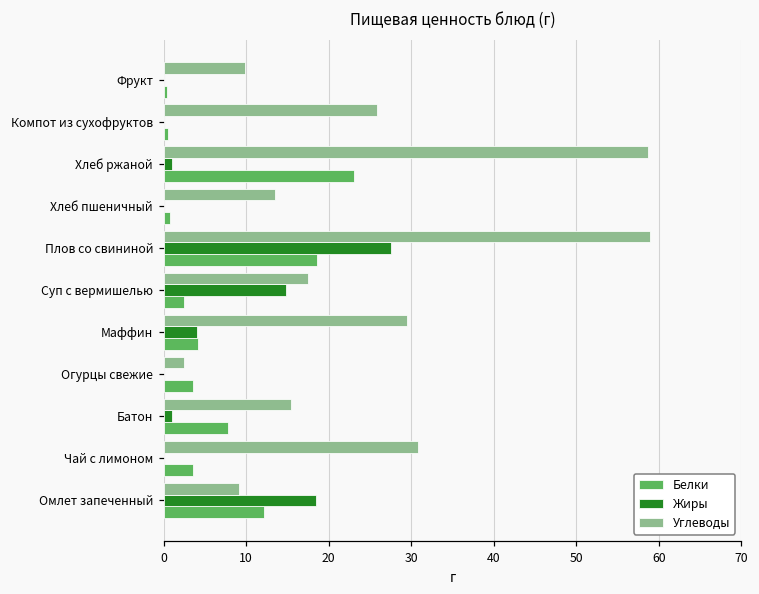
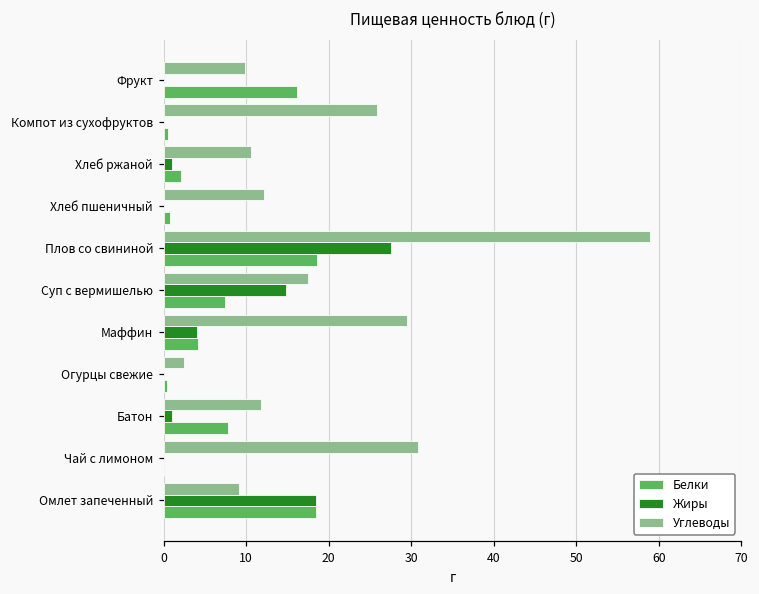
  {
    "Белки": {
-     "Фрукт": 0,
+     "Фрукт": 16,
      "Компот из сухофруктов": 0,
-     "Хлеб ржаной": 23,
+     "Хлеб ржаной": 2,
      "Хлеб пшеничный": 1,
      "Плов со свининой": 19,
-     "Суп с вермишелью": 2,
+     "Суп с вермишелью": 7,
      "Маффин": 4,
-     "Огурцы свежие": 4,
+     "Огурцы свежие": 0,
      "Батон": 8,
-     "Чай с лимоном": 4,
-     "Омлет запеченный": 12
+     "Чай с лимоном": 0,
+     "Омлет запеченный": 18
    },
    "Жиры": {
      "Фрукт": 0,
      "Компот из сухофруктов": 0,
      "Хлеб ржаной": 1,
      "Хлеб пшеничный": 0,
      "Плов со свининой": 28,
      "Суп с вермишелью": 15,
      "Маффин": 4,
      "Огурцы свежие": 0,
      "Батон": 1,
      "Чай с лимоном": 0,
      "Омлет запеченный": 19
    },
    "Углеводы": {
      "Фрукт": 10,
      "Компот из сухофруктов": 26,
-     "Хлеб ржаной": 59,
-     "Хлеб пшеничный": 14,
+     "Хлеб ржаной": 11,
+     "Хлеб пшеничный": 12,
      "Плов со свининой": 59,
      "Суп с вермишелью": 17,
      "Маффин": 29,
      "Огурцы свежие": 2,
-     "Батон": 15,
+     "Батон": 12,
      "Чай с лимоном": 31,
      "Омлет запеченный": 9
    }
  }
